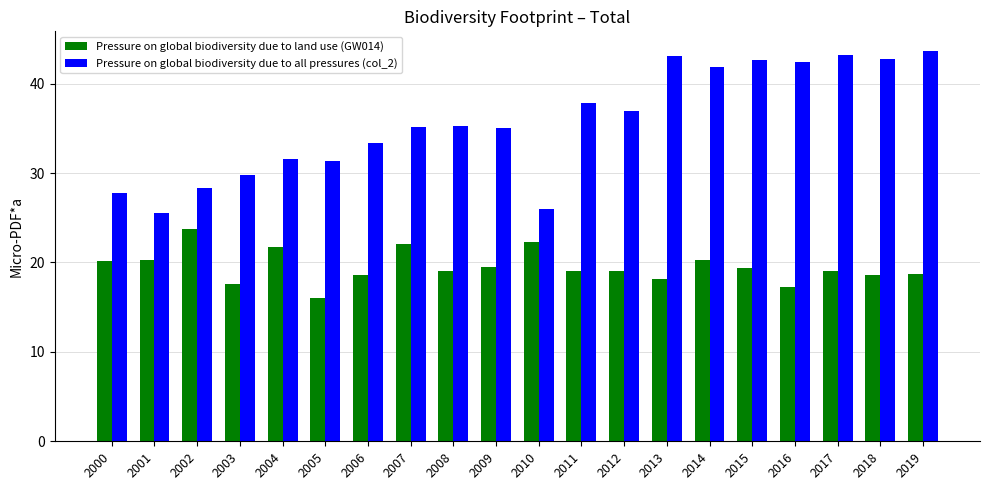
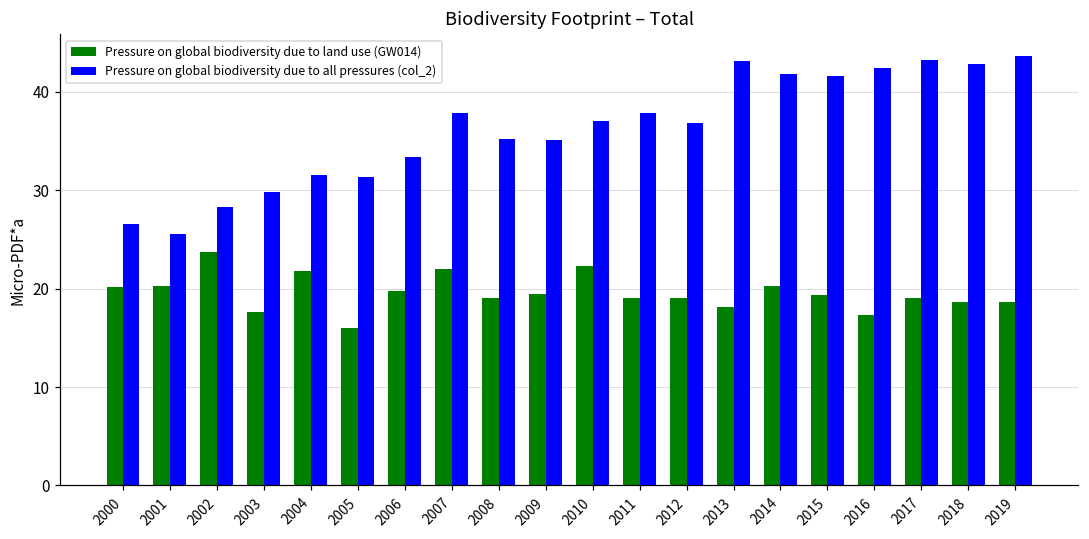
  {
    "Pressure on global biodiversity due to land use (GW014)": {
      "2000": 20,
      "2001": 20,
      "2002": 24,
      "2003": 18,
      "2004": 22,
      "2005": 16,
-     "2006": 19,
+     "2006": 20,
      "2007": 22,
      "2008": 19,
      "2009": 19,
      "2010": 22,
      "2011": 19,
      "2012": 19,
      "2013": 18,
      "2014": 20,
      "2015": 19,
      "2016": 17,
      "2017": 19,
      "2018": 19,
      "2019": 19
    },
    "Pressure on global biodiversity due to all pressures (col_2)": {
-     "2000": 28,
+     "2000": 27,
      "2001": 26,
      "2002": 28,
      "2003": 30,
      "2004": 32,
      "2005": 31,
      "2006": 33,
-     "2007": 35,
+     "2007": 38,
      "2008": 35,
      "2009": 35,
-     "2010": 26,
+     "2010": 37,
      "2011": 38,
      "2012": 37,
      "2013": 43,
      "2014": 42,
-     "2015": 43,
+     "2015": 42,
      "2016": 42,
      "2017": 43,
      "2018": 43,
      "2019": 44
    }
  }
